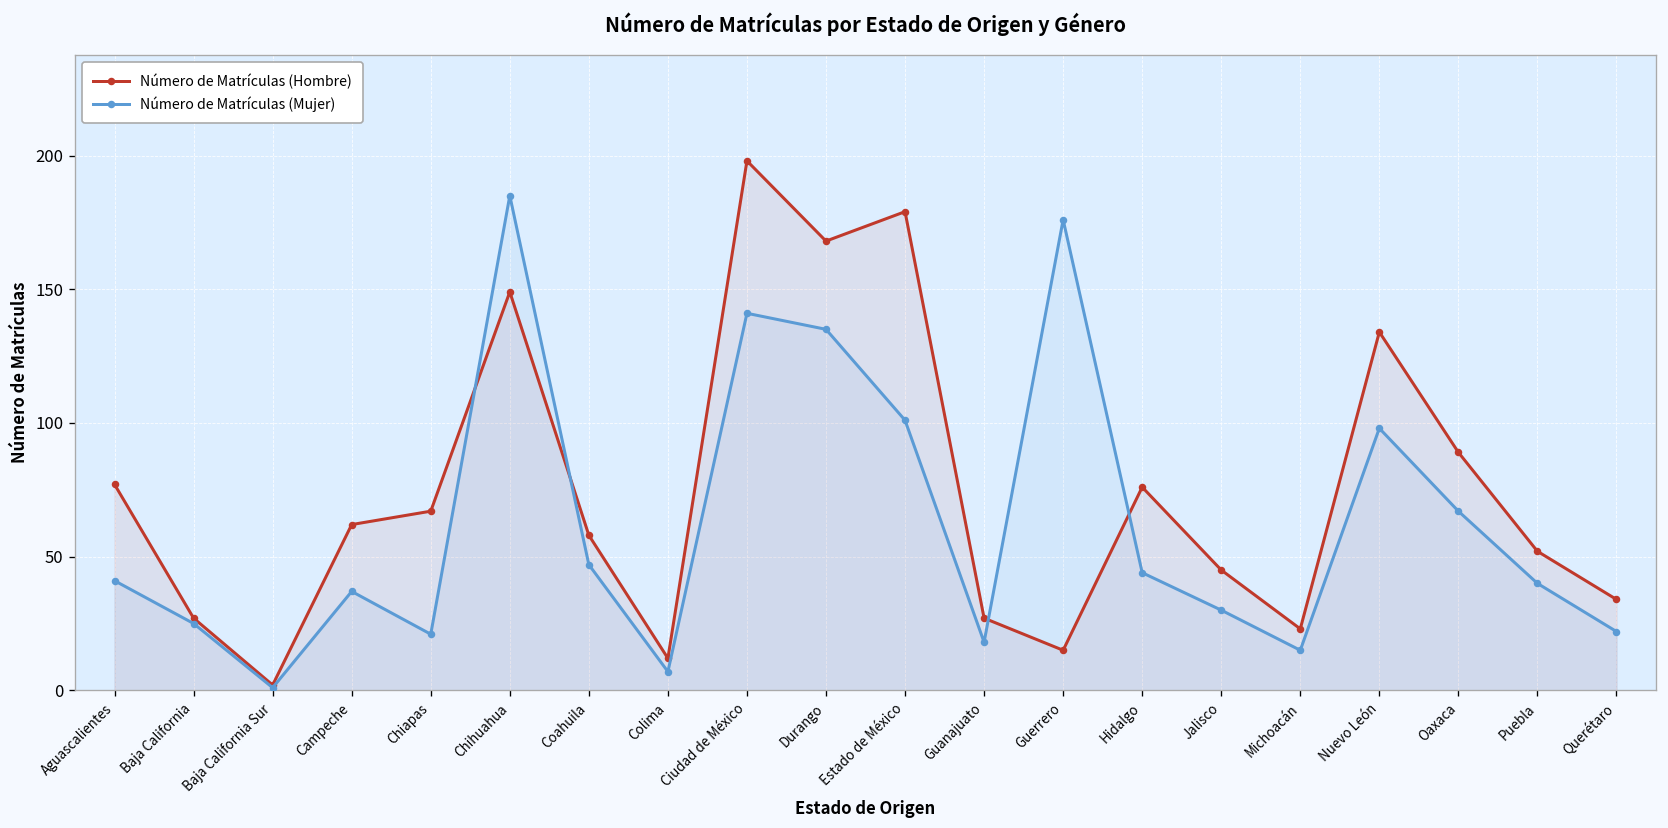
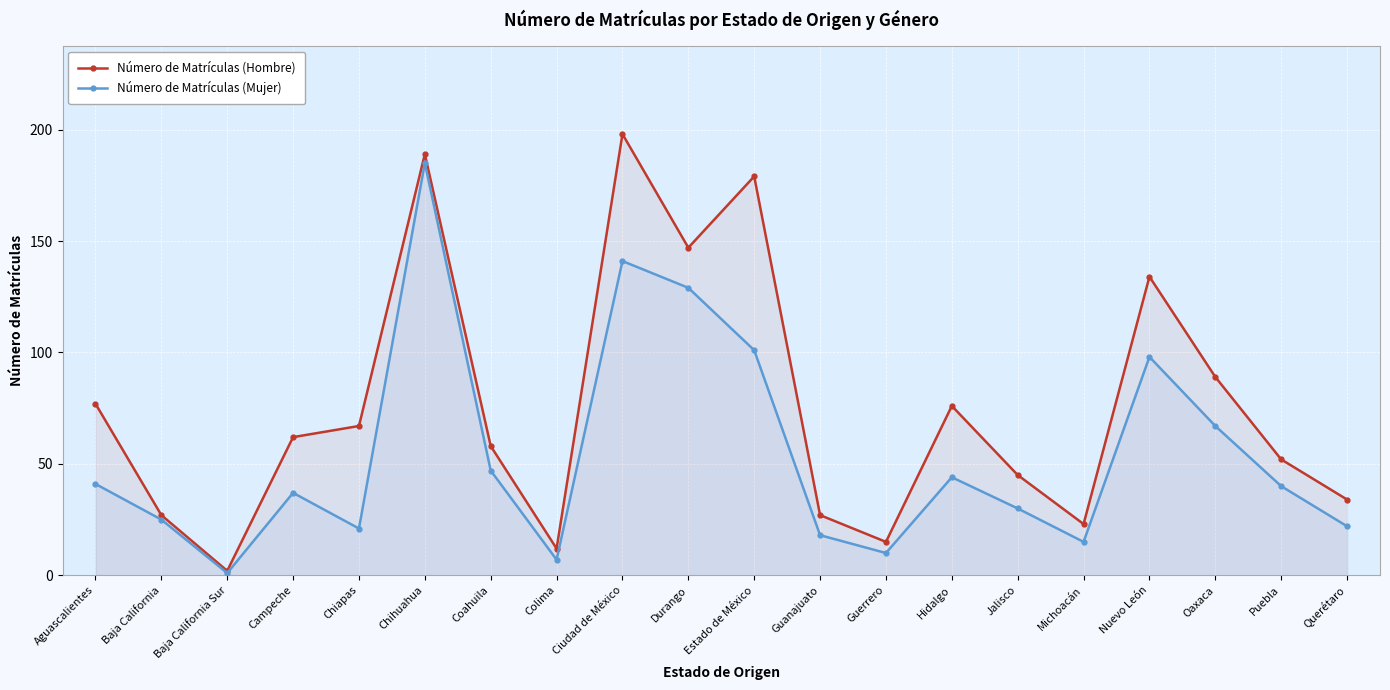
  {
    "Número de Matrículas (Hombre)": {
      "Aguascalientes": 77,
      "Baja California": 27,
      "Campeche": 62,
      "Chiapas": 67,
-     "Chihuahua": 149,
+     "Chihuahua": 189,
      "Coahuila": 58,
      "Colima": 12,
      "Ciudad de México": 198,
-     "Durango": 168,
+     "Durango": 147,
      "Estado de México": 179,
      "Guanajuato": 27,
      "Guerrero": 15,
      "Hidalgo": 76,
      "Jalisco": 45,
      "Michoacán": 23,
      "Nuevo León": 134,
      "Oaxaca": 89,
      "Puebla": 52,
      "Querétaro": 34
    },
    "Número de Matrículas (Mujer)": {
      "Aguascalientes": 41,
      "Baja California": 25,
      "Campeche": 37,
      "Chiapas": 21,
      "Chihuahua": 185,
      "Coahuila": 47,
      "Colima": 7,
      "Ciudad de México": 141,
-     "Durango": 135,
+     "Durango": 129,
      "Estado de México": 101,
      "Guanajuato": 18,
-     "Guerrero": 176,
+     "Guerrero": 10,
      "Hidalgo": 44,
      "Jalisco": 30,
      "Michoacán": 15,
      "Nuevo León": 98,
      "Oaxaca": 67,
      "Puebla": 40,
      "Querétaro": 22
    }
  }
